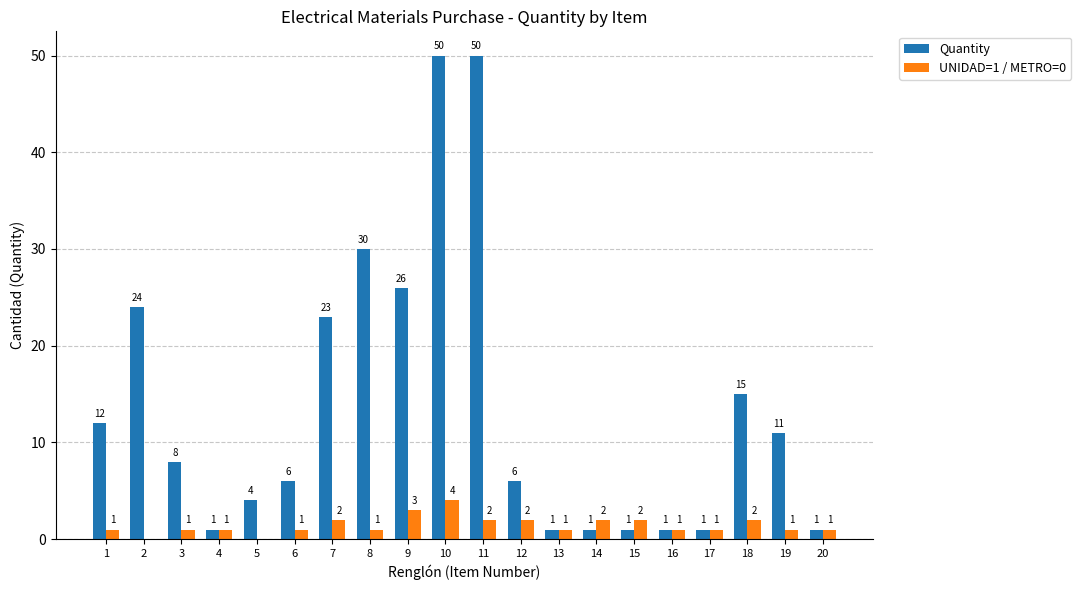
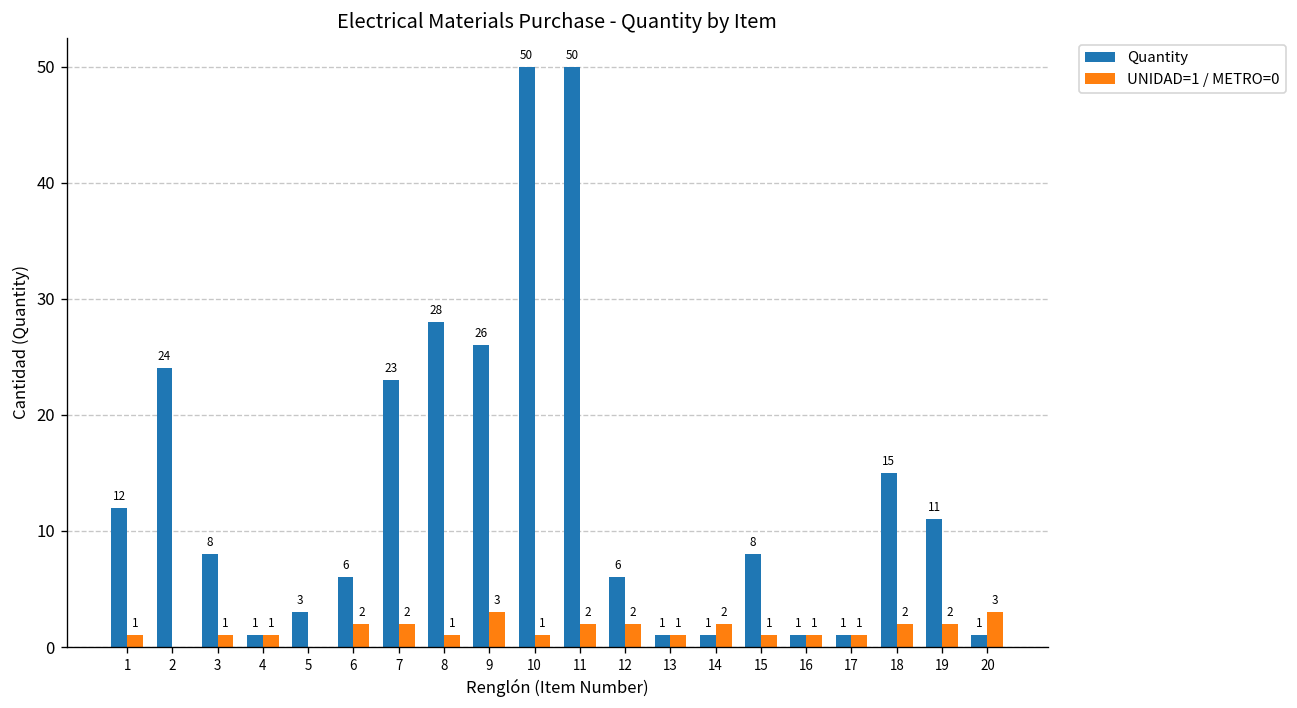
  {
    "Quantity": {
      "1": 12,
      "2": 24,
      "3": 8,
      "4": 1,
-     "5": 4,
+     "5": 3,
      "6": 6,
      "7": 23,
-     "8": 30,
+     "8": 28,
      "9": 26,
      "10": 50,
      "11": 50,
      "12": 6,
      "13": 1,
      "14": 1,
-     "15": 1,
+     "15": 8,
      "16": 1,
      "17": 1,
      "18": 15,
      "19": 11,
      "20": 1
    },
    "UNIDAD=1 / METRO=0": {
      "1": 1,
      "3": 1,
      "4": 1,
-     "6": 1,
+     "6": 2,
      "7": 2,
      "8": 1,
      "9": 3,
-     "10": 4,
+     "10": 1,
      "11": 2,
      "12": 2,
      "13": 1,
      "14": 2,
-     "15": 2,
+     "15": 1,
      "16": 1,
      "17": 1,
      "18": 2,
-     "19": 1,
-     "20": 1
+     "19": 2,
+     "20": 3
    }
  }
